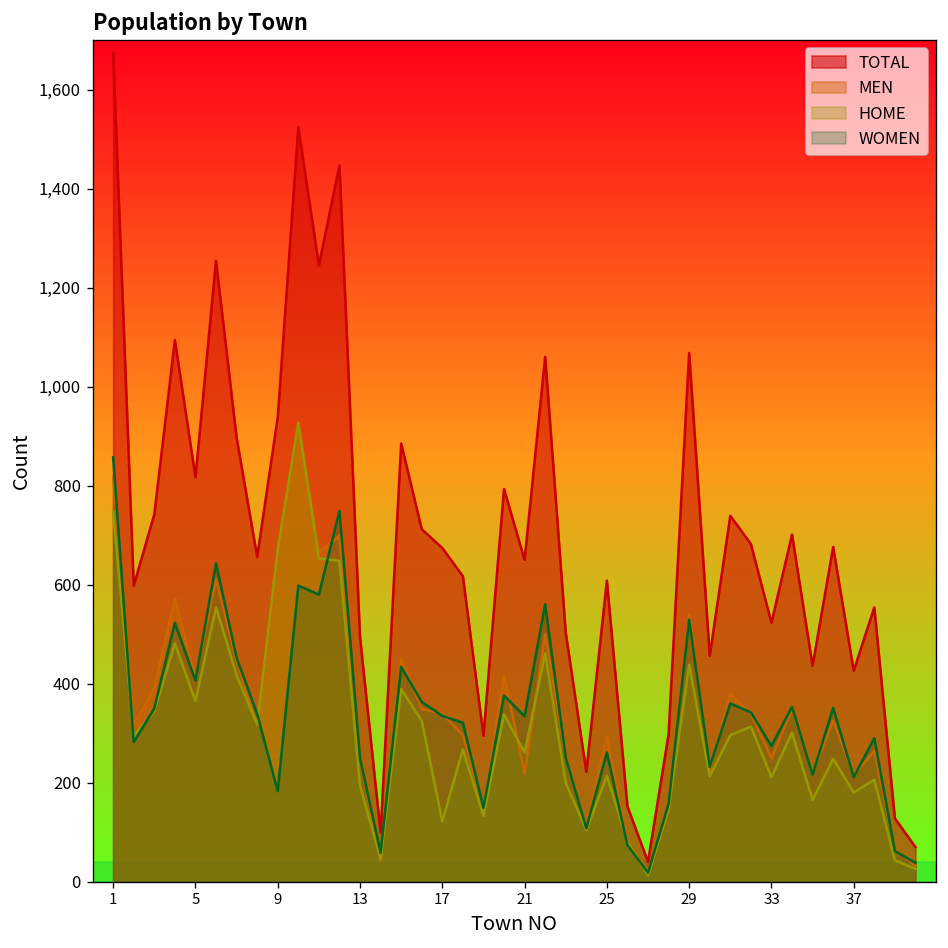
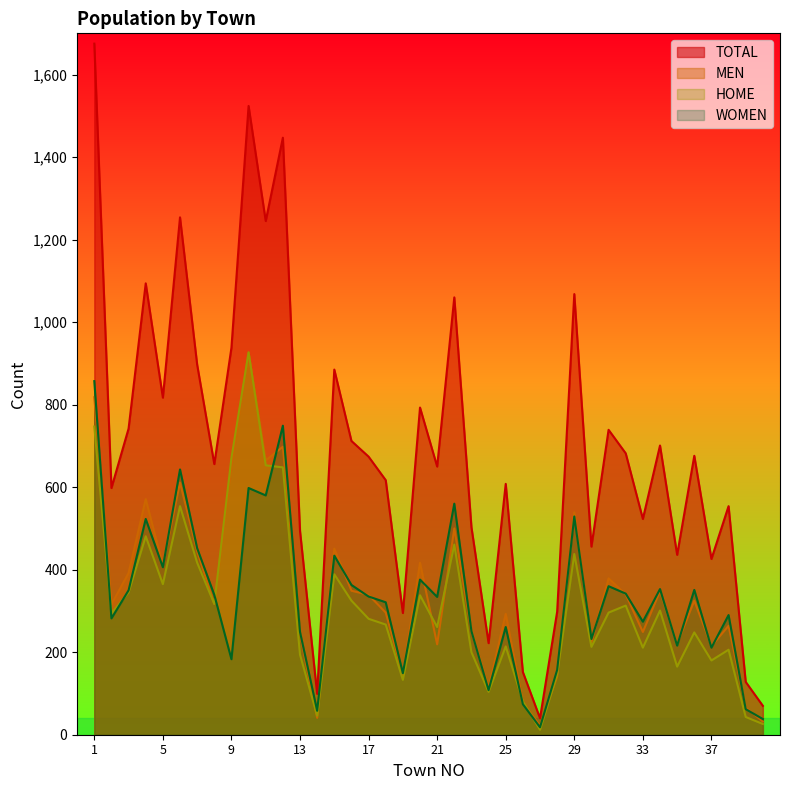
  {
    "TOTAL": {
      "1": "1,680",
      "5": "820",
      "9": "940",
      "13": "490",
      "17": "670",
      "21": "650",
      "25": "610",
      "29": "1,070",
      "33": "520",
      "37": "430"
    },
    "MEN": {
      "1": "820",
      "9": "650",
      "21": "220",
      "25": "290",
      "29": "540",
      "33": "250"
    },
    "HOME": {
      "1": "750",
      "5": "370",
      "9": "670",
      "13": "190",
-     "17": "120",
+     "17": "280",
      "21": "260",
      "25": "210",
      "29": "440",
      "33": "210",
      "37": "180"
    },
    "WOMEN": {
      "1": "860",
      "9": "180",
      "21": "330",
      "25": "260",
      "29": "530",
      "33": "270"
    }
  }
